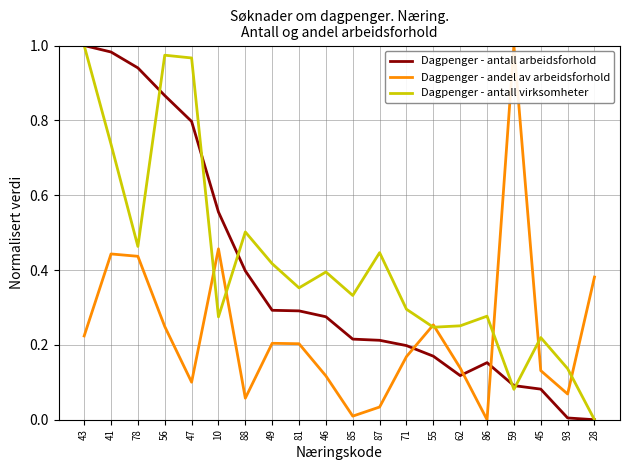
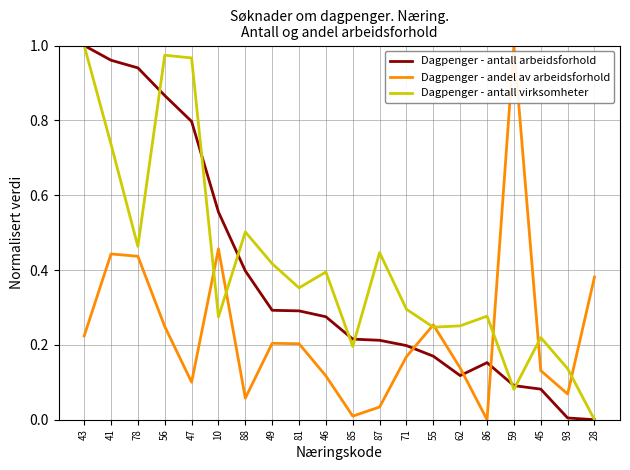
  {
    "Dagpenger - antall arbeidsforhold": {
-     "41": 0.98,
+     "41": 0.96,
      "78": 0.94,
      "56": 0.87,
      "47": 0.80,
      "10": 0.56,
      "88": 0.40,
      "49": 0.29,
      "81": 0.29,
      "46": 0.28,
      "85": 0.22,
      "87": 0.21,
      "71": 0.20,
      "55": 0.17,
      "62": 0.12,
      "86": 0.15,
      "59": 0.09,
      "45": 0.08,
      "93": 0.00
    },
    "Dagpenger - andel av arbeidsforhold": {
      "43": 0.22,
      "41": 0.44,
      "78": 0.44,
      "56": 0.25,
      "47": 0.10,
      "10": 0.46,
      "88": 0.06,
      "49": 0.20,
      "81": 0.20,
      "46": 0.12,
      "85": 0.01,
      "87": 0.03,
      "71": 0.17,
      "62": 0.14,
      "86": 0.00,
      "59": 1.00,
      "45": 0.13,
      "93": 0.07,
      "28": 0.38
    },
    "Dagpenger - antall virksomheter": {
      "41": 0.74,
      "78": 0.46,
      "56": 0.97,
      "47": 0.97,
      "10": 0.27,
      "88": 0.50,
      "49": 0.42,
      "81": 0.35,
      "46": 0.39,
-     "85": 0.33,
+     "85": 0.20,
      "87": 0.45,
      "71": 0.30,
      "62": 0.25,
      "86": 0.28,
      "59": 0.08,
      "45": 0.22,
      "93": 0.14
    }
  }
